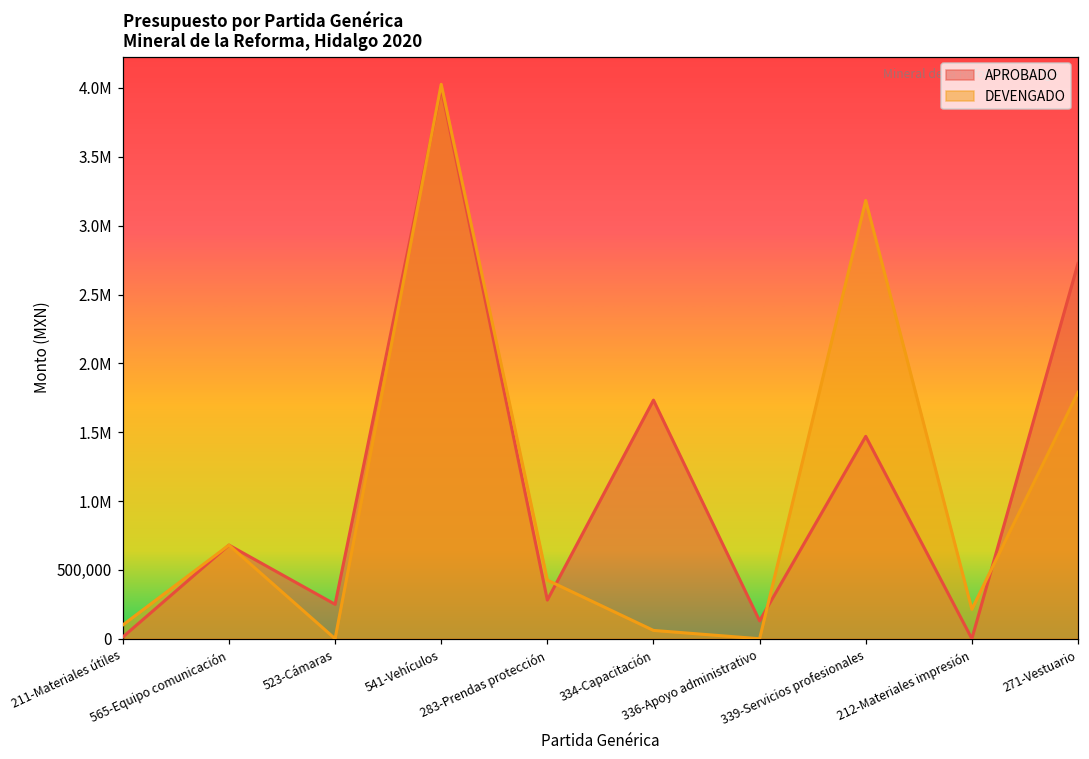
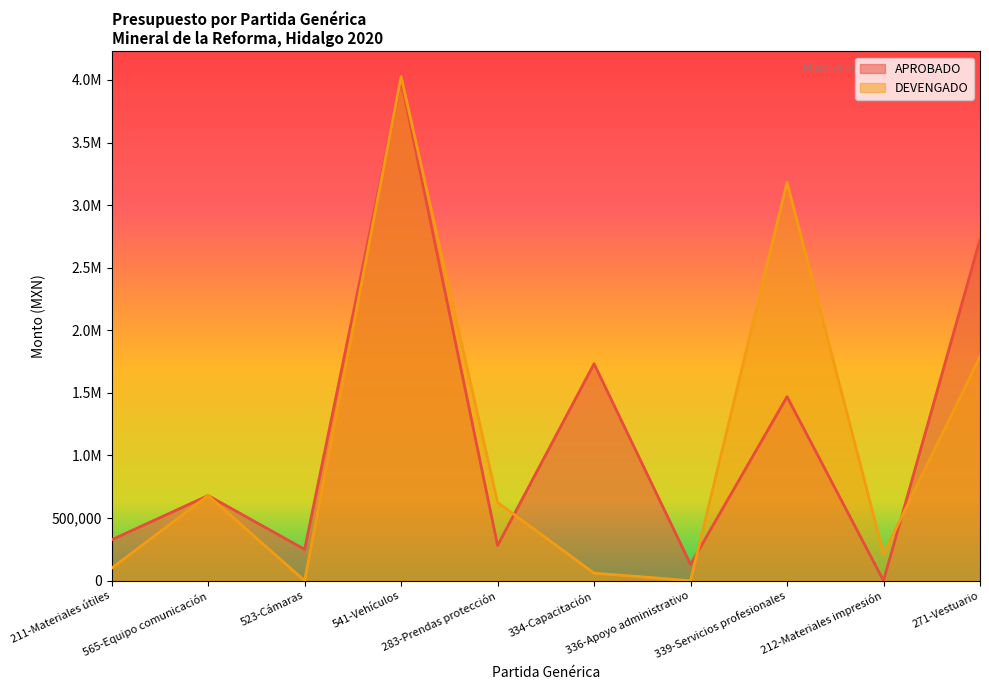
  {
    "APROBADO": {
-     "211-Materiales útiles": "10,000",
+     "211-Materiales útiles": "330,000",
      "523-Cámaras": "250,000",
      "541-Vehículos": "4,000,000",
      "283-Prendas protección": "280,000",
      "334-Capacitación": "1,730,000",
      "336-Apoyo administrativo": "130,000",
      "339-Servicios profesionales": "1,470,000",
      "212-Materiales impresión": "0",
      "271-Vestuario": "2,730,000"
    },
    "DEVENGADO": {
      "211-Materiales útiles": "100,000",
      "523-Cámaras": "0",
      "541-Vehículos": "4,030,000",
-     "283-Prendas protección": "430,000",
+     "283-Prendas protección": "620,000",
      "334-Capacitación": "60,000",
      "336-Apoyo administrativo": "0",
      "339-Servicios profesionales": "3,180,000",
      "212-Materiales impresión": "210,000",
      "271-Vestuario": "1,790,000"
    }
  }
